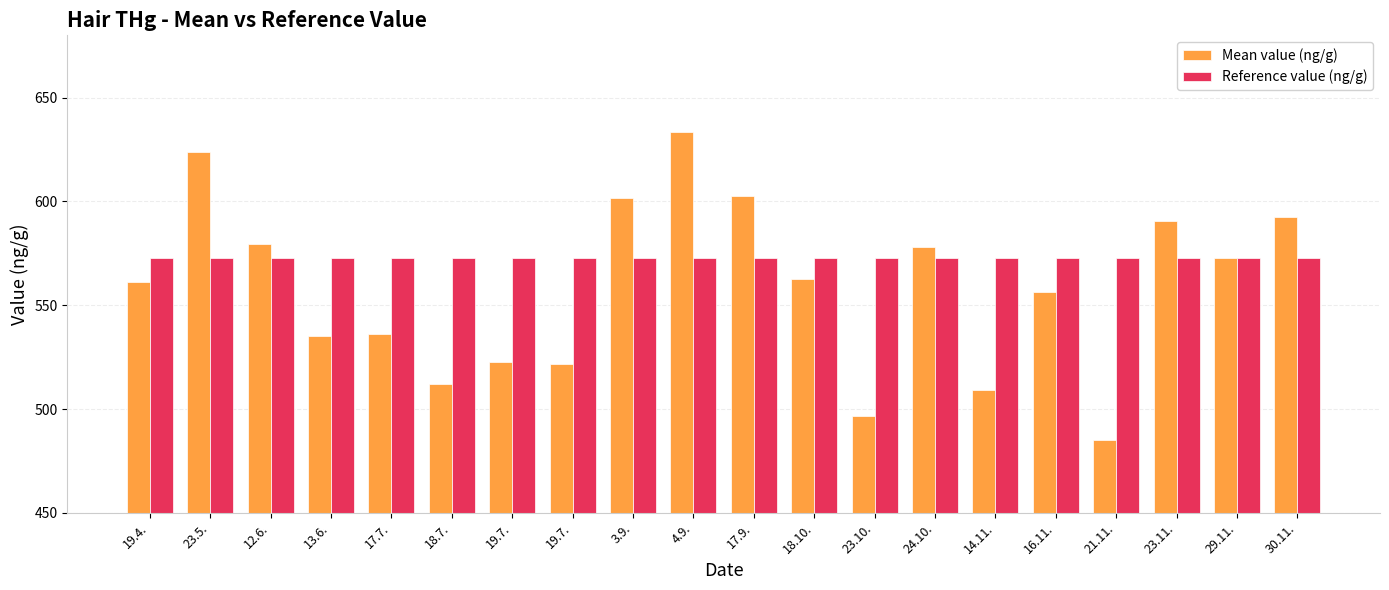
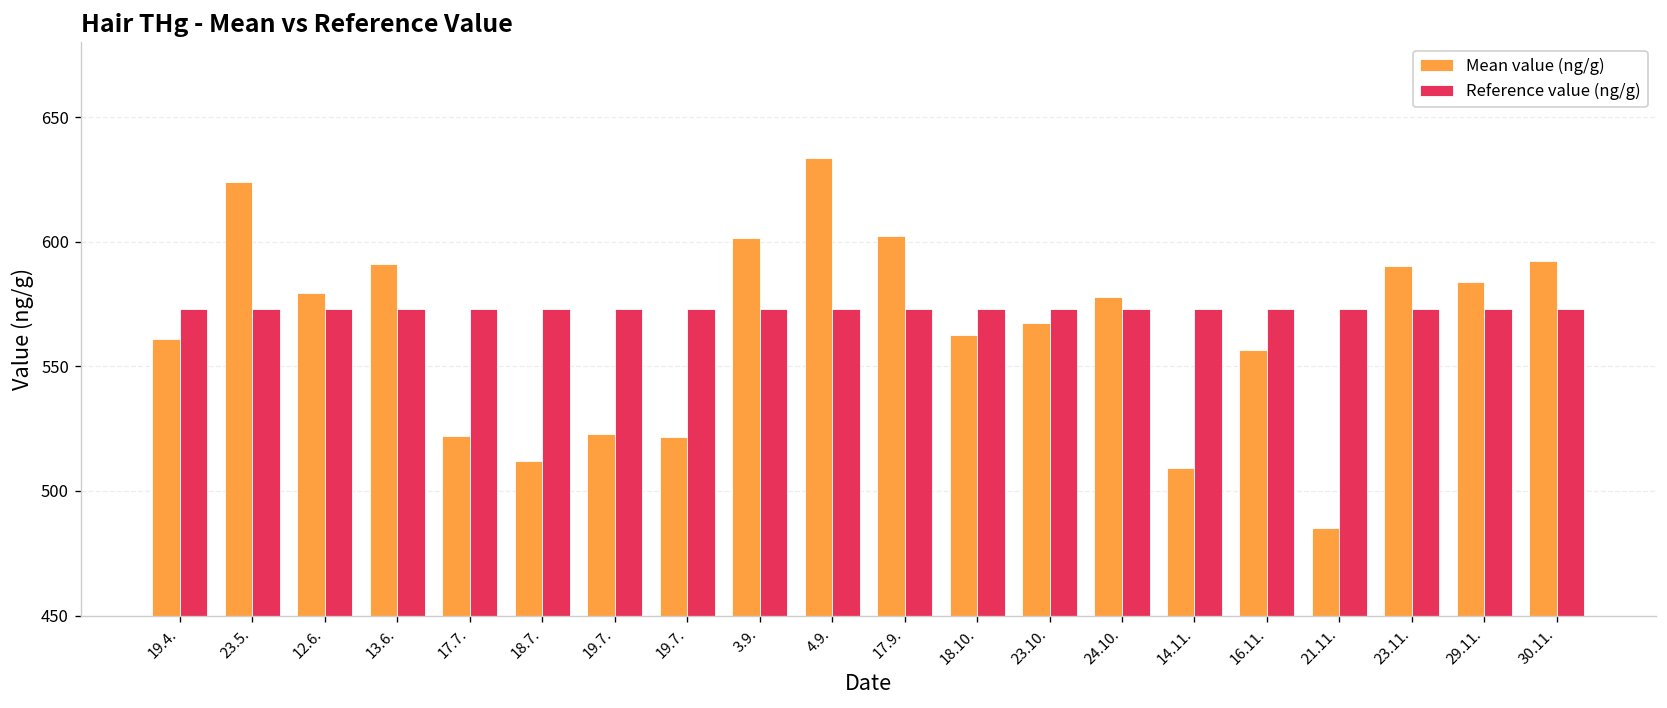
  {
    "Mean value (ng/g)": {
      "19.4.": 561,
      "23.5.": 624,
      "12.6.": 580,
-     "13.6.": 535,
-     "17.7.": 536,
+     "13.6.": 591,
+     "17.7.": 522,
      "18.7.": 512,
      "3.9.": 602,
      "4.9.": 634,
      "17.9.": 602,
      "18.10.": 562,
-     "23.10.": 497,
+     "23.10.": 567,
      "24.10.": 578,
      "14.11.": 509,
      "16.11.": 557,
      "21.11.": 485,
      "23.11.": 590,
-     "29.11.": 573,
+     "29.11.": 584,
      "30.11.": 592
    },
    "Reference value (ng/g)": {
      "19.4.": 573,
      "23.5.": 573,
      "12.6.": 573,
      "13.6.": 573,
      "17.7.": 573,
      "18.7.": 573,
      "3.9.": 573,
      "4.9.": 573,
      "17.9.": 573,
      "18.10.": 573,
      "23.10.": 573,
      "24.10.": 573,
      "14.11.": 573,
      "16.11.": 573,
      "21.11.": 573,
      "23.11.": 573,
      "29.11.": 573,
      "30.11.": 573
    }
  }
